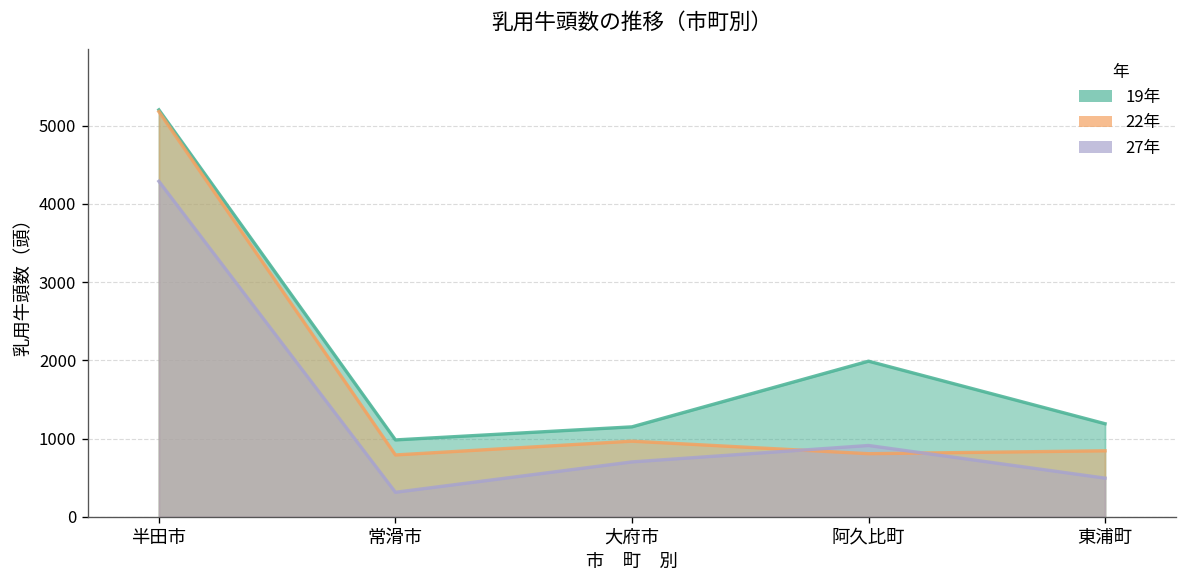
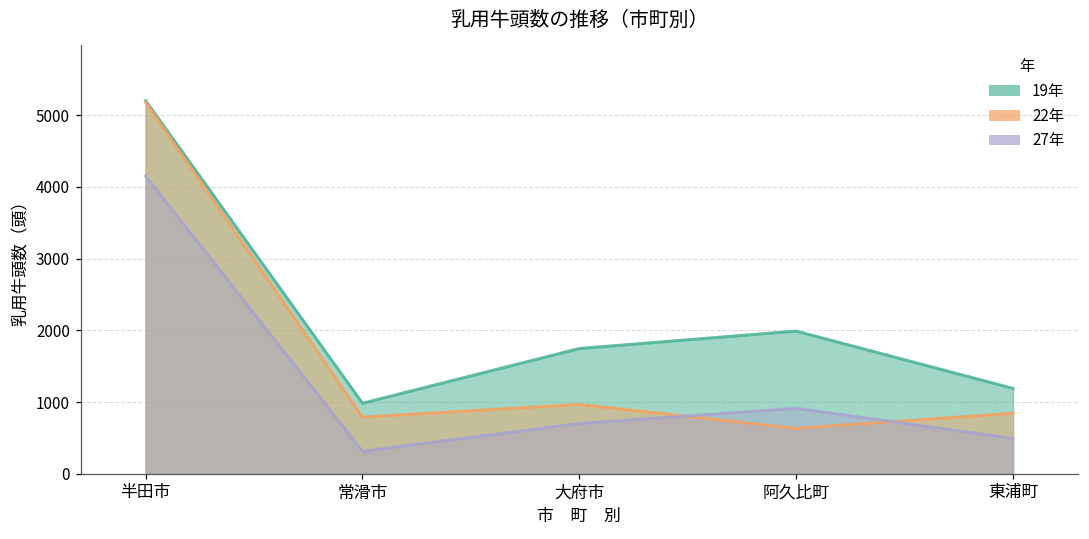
  {
    "19年": {
      "常滑市": 1000,
-     "大府市": 1200,
+     "大府市": 1700,
      "阿久比町": 2000,
      "東浦町": 1200
    },
    "22年": {
      "常滑市": 800,
      "大府市": 1000,
-     "阿久比町": 800,
+     "阿久比町": 600,
      "東浦町": 800
    },
    "27年": {
-     "半田市": 4300,
+     "半田市": 4200,
      "常滑市": 300,
      "大府市": 700,
      "阿久比町": 900,
      "東浦町": 500
    }
  }
